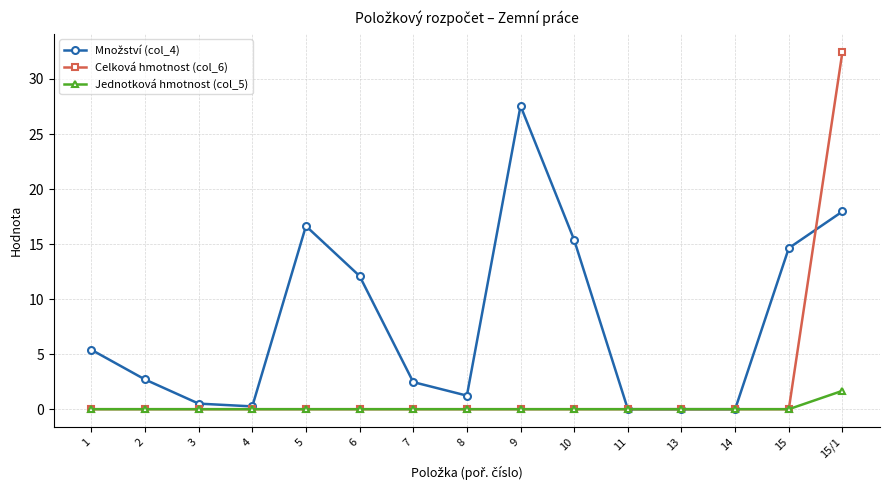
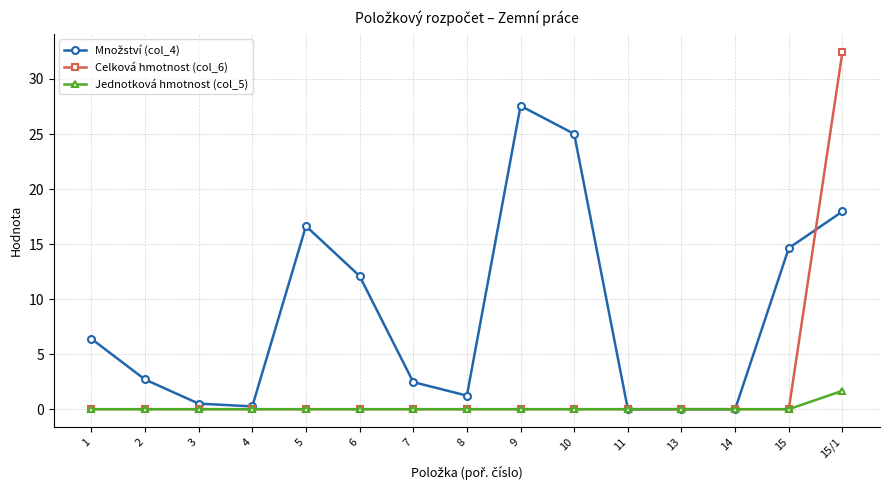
  {
    "Množství (col_4)": {
-     "1": 5.4,
+     "1": 6.4,
      "2": 2.7,
      "3": 0.5,
      "4": 0.3,
      "5": 16.6,
      "6": 12.1,
      "7": 2.5,
      "8": 1.2,
      "9": 27.6,
-     "10": 15.4,
+     "10": 25.0,
      "15": 14.6,
      "15/1": 18.0
    },
    "Celková hmotnost (col_6)": {
      "15/1": 32.5
    },
    "Jednotková hmotnost (col_5)": {
      "15/1": 1.7
    }
  }
